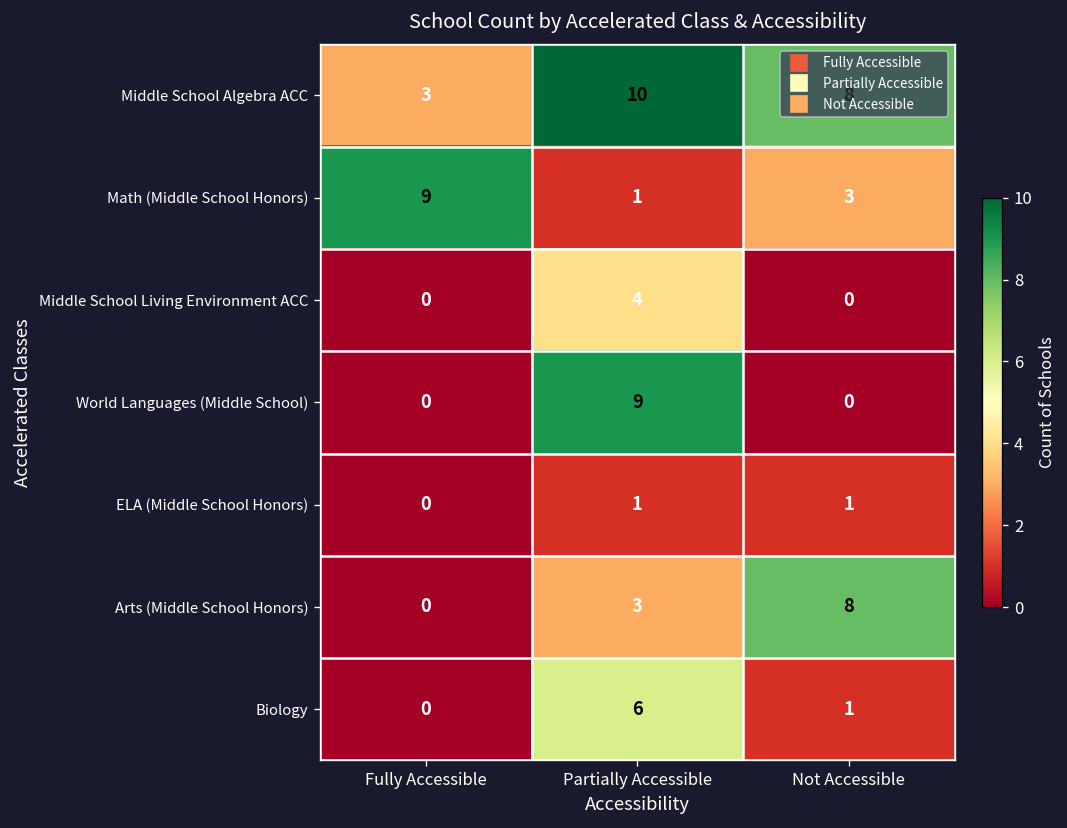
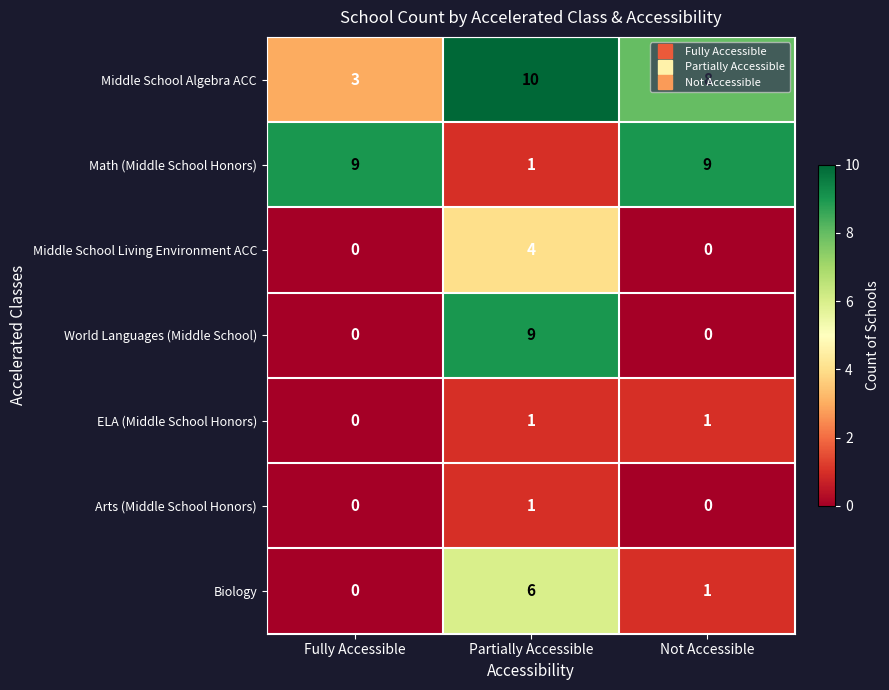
  {
    "Middle School Algebra ACC": {
      "Fully Accessible": 3,
      "Partially Accessible": 10
    },
    "Math (Middle School Honors)": {
      "Fully Accessible": 9,
      "Partially Accessible": 1,
-     "Not Accessible": 3
+     "Not Accessible": 9
    },
    "Middle School Living Environment ACC": {
      "Fully Accessible": 0,
      "Partially Accessible": 4,
      "Not Accessible": 0
    },
    "World Languages (Middle School)": {
      "Fully Accessible": 0,
      "Partially Accessible": 9,
      "Not Accessible": 0
    },
    "ELA (Middle School Honors)": {
      "Fully Accessible": 0,
      "Partially Accessible": 1,
      "Not Accessible": 1
    },
    "Arts (Middle School Honors)": {
      "Fully Accessible": 0,
-     "Partially Accessible": 3,
-     "Not Accessible": 8
+     "Partially Accessible": 1,
+     "Not Accessible": 0
    },
    "Biology": {
      "Fully Accessible": 0,
      "Partially Accessible": 6,
      "Not Accessible": 1
    }
  }
